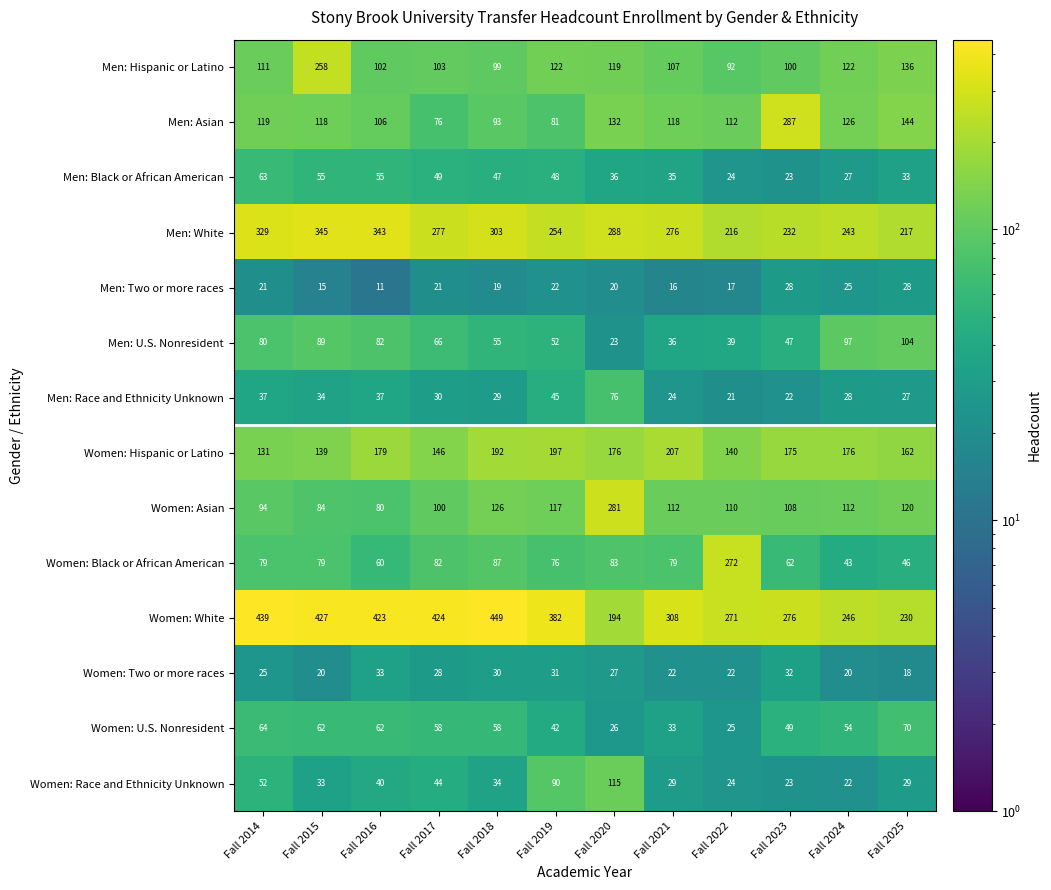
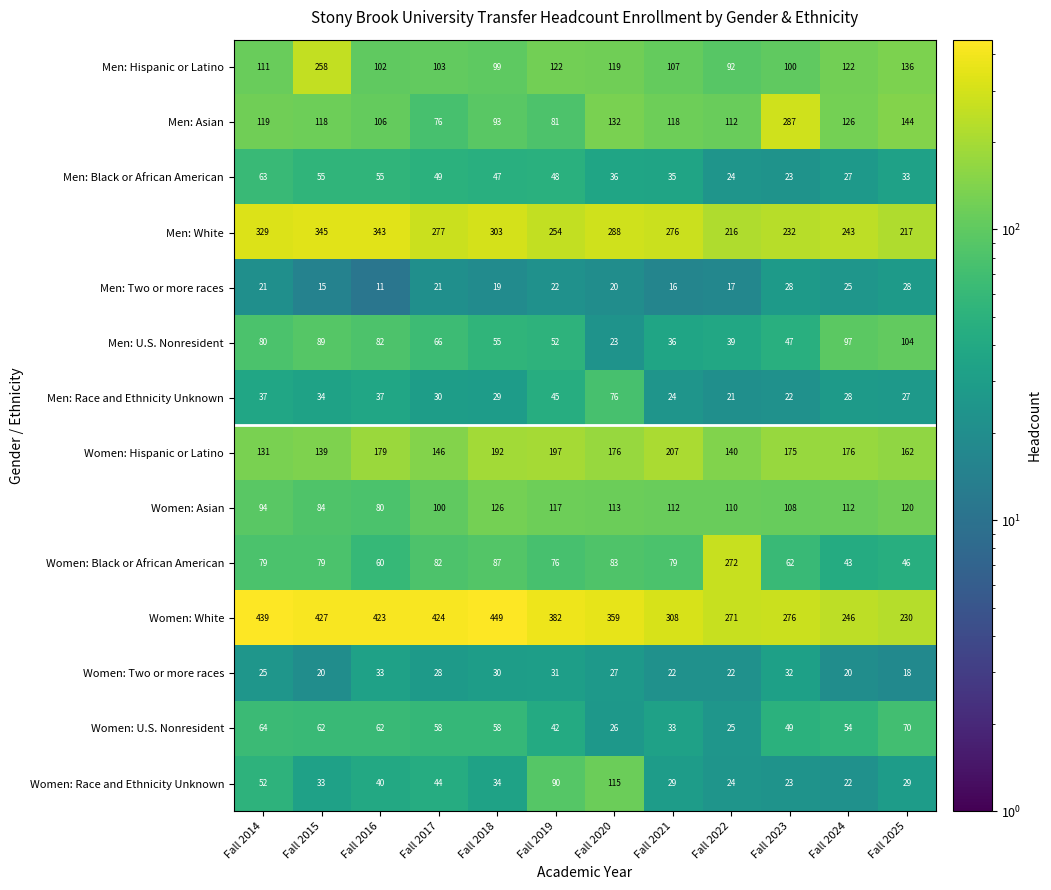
  {
    "Men: Hispanic or Latino": {
      "Fall 2014": 111,
      "Fall 2015": 258,
      "Fall 2016": 102,
      "Fall 2017": 103,
      "Fall 2018": 99,
      "Fall 2019": 122,
      "Fall 2020": 119,
      "Fall 2021": 107,
      "Fall 2022": 92,
      "Fall 2023": 100,
      "Fall 2024": 122,
      "Fall 2025": 136
    },
    "Men: Asian": {
      "Fall 2014": 119,
      "Fall 2015": 118,
      "Fall 2016": 106,
      "Fall 2017": 76,
      "Fall 2018": 93,
      "Fall 2019": 81,
      "Fall 2020": 132,
      "Fall 2021": 118,
      "Fall 2022": 112,
      "Fall 2023": 287,
      "Fall 2024": 126,
      "Fall 2025": 144
    },
    "Men: Black or African American": {
      "Fall 2014": 63,
      "Fall 2015": 55,
      "Fall 2016": 55,
      "Fall 2017": 49,
      "Fall 2018": 47,
      "Fall 2019": 48,
      "Fall 2020": 36,
      "Fall 2021": 35,
      "Fall 2022": 24,
      "Fall 2023": 23,
      "Fall 2024": 27,
      "Fall 2025": 33
    },
    "Men: White": {
      "Fall 2014": 329,
      "Fall 2015": 345,
      "Fall 2016": 343,
      "Fall 2017": 277,
      "Fall 2018": 303,
      "Fall 2019": 254,
      "Fall 2020": 288,
      "Fall 2021": 276,
      "Fall 2022": 216,
      "Fall 2023": 232,
      "Fall 2024": 243,
      "Fall 2025": 217
    },
    "Men: Two or more races": {
      "Fall 2014": 21,
      "Fall 2015": 15,
      "Fall 2016": 11,
      "Fall 2017": 21,
      "Fall 2018": 19,
      "Fall 2019": 22,
      "Fall 2020": 20,
      "Fall 2021": 16,
      "Fall 2022": 17,
      "Fall 2023": 28,
      "Fall 2024": 25,
      "Fall 2025": 28
    },
    "Men: U.S. Nonresident": {
      "Fall 2014": 80,
      "Fall 2015": 89,
      "Fall 2016": 82,
      "Fall 2017": 66,
      "Fall 2018": 55,
      "Fall 2019": 52,
      "Fall 2020": 23,
      "Fall 2021": 36,
      "Fall 2022": 39,
      "Fall 2023": 47,
      "Fall 2024": 97,
      "Fall 2025": 104
    },
    "Men: Race and Ethnicity Unknown": {
      "Fall 2014": 37,
      "Fall 2015": 34,
      "Fall 2016": 37,
      "Fall 2017": 30,
      "Fall 2018": 29,
      "Fall 2019": 45,
      "Fall 2020": 76,
      "Fall 2021": 24,
      "Fall 2022": 21,
      "Fall 2023": 22,
      "Fall 2024": 28,
      "Fall 2025": 27
    },
    "Women: Hispanic or Latino": {
      "Fall 2014": 131,
      "Fall 2015": 139,
      "Fall 2016": 179,
      "Fall 2017": 146,
      "Fall 2018": 192,
      "Fall 2019": 197,
      "Fall 2020": 176,
      "Fall 2021": 207,
      "Fall 2022": 140,
      "Fall 2023": 175,
      "Fall 2024": 176,
      "Fall 2025": 162
    },
    "Women: Asian": {
      "Fall 2014": 94,
      "Fall 2015": 84,
      "Fall 2016": 80,
      "Fall 2017": 100,
      "Fall 2018": 126,
      "Fall 2019": 117,
-     "Fall 2020": 281,
+     "Fall 2020": 113,
      "Fall 2021": 112,
      "Fall 2022": 110,
      "Fall 2023": 108,
      "Fall 2024": 112,
      "Fall 2025": 120
    },
    "Women: Black or African American": {
      "Fall 2014": 79,
      "Fall 2015": 79,
      "Fall 2016": 60,
      "Fall 2017": 82,
      "Fall 2018": 87,
      "Fall 2019": 76,
      "Fall 2020": 83,
      "Fall 2021": 79,
      "Fall 2022": 272,
      "Fall 2023": 62,
      "Fall 2024": 43,
      "Fall 2025": 46
    },
    "Women: White": {
      "Fall 2014": 439,
      "Fall 2015": 427,
      "Fall 2016": 423,
      "Fall 2017": 424,
      "Fall 2018": 449,
      "Fall 2019": 382,
-     "Fall 2020": 194,
+     "Fall 2020": 359,
      "Fall 2021": 308,
      "Fall 2022": 271,
      "Fall 2023": 276,
      "Fall 2024": 246,
      "Fall 2025": 230
    },
    "Women: Two or more races": {
      "Fall 2014": 25,
      "Fall 2015": 20,
      "Fall 2016": 33,
      "Fall 2017": 28,
      "Fall 2018": 30,
      "Fall 2019": 31,
      "Fall 2020": 27,
      "Fall 2021": 22,
      "Fall 2022": 22,
      "Fall 2023": 32,
      "Fall 2024": 20,
      "Fall 2025": 18
    },
    "Women: U.S. Nonresident": {
      "Fall 2014": 64,
      "Fall 2015": 62,
      "Fall 2016": 62,
      "Fall 2017": 58,
      "Fall 2018": 58,
      "Fall 2019": 42,
      "Fall 2020": 26,
      "Fall 2021": 33,
      "Fall 2022": 25,
      "Fall 2023": 49,
      "Fall 2024": 54,
      "Fall 2025": 70
    },
    "Women: Race and Ethnicity Unknown": {
      "Fall 2014": 52,
      "Fall 2015": 33,
      "Fall 2016": 40,
      "Fall 2017": 44,
      "Fall 2018": 34,
      "Fall 2019": 90,
      "Fall 2020": 115,
      "Fall 2021": 29,
      "Fall 2022": 24,
      "Fall 2023": 23,
      "Fall 2024": 22,
      "Fall 2025": 29
    }
  }
